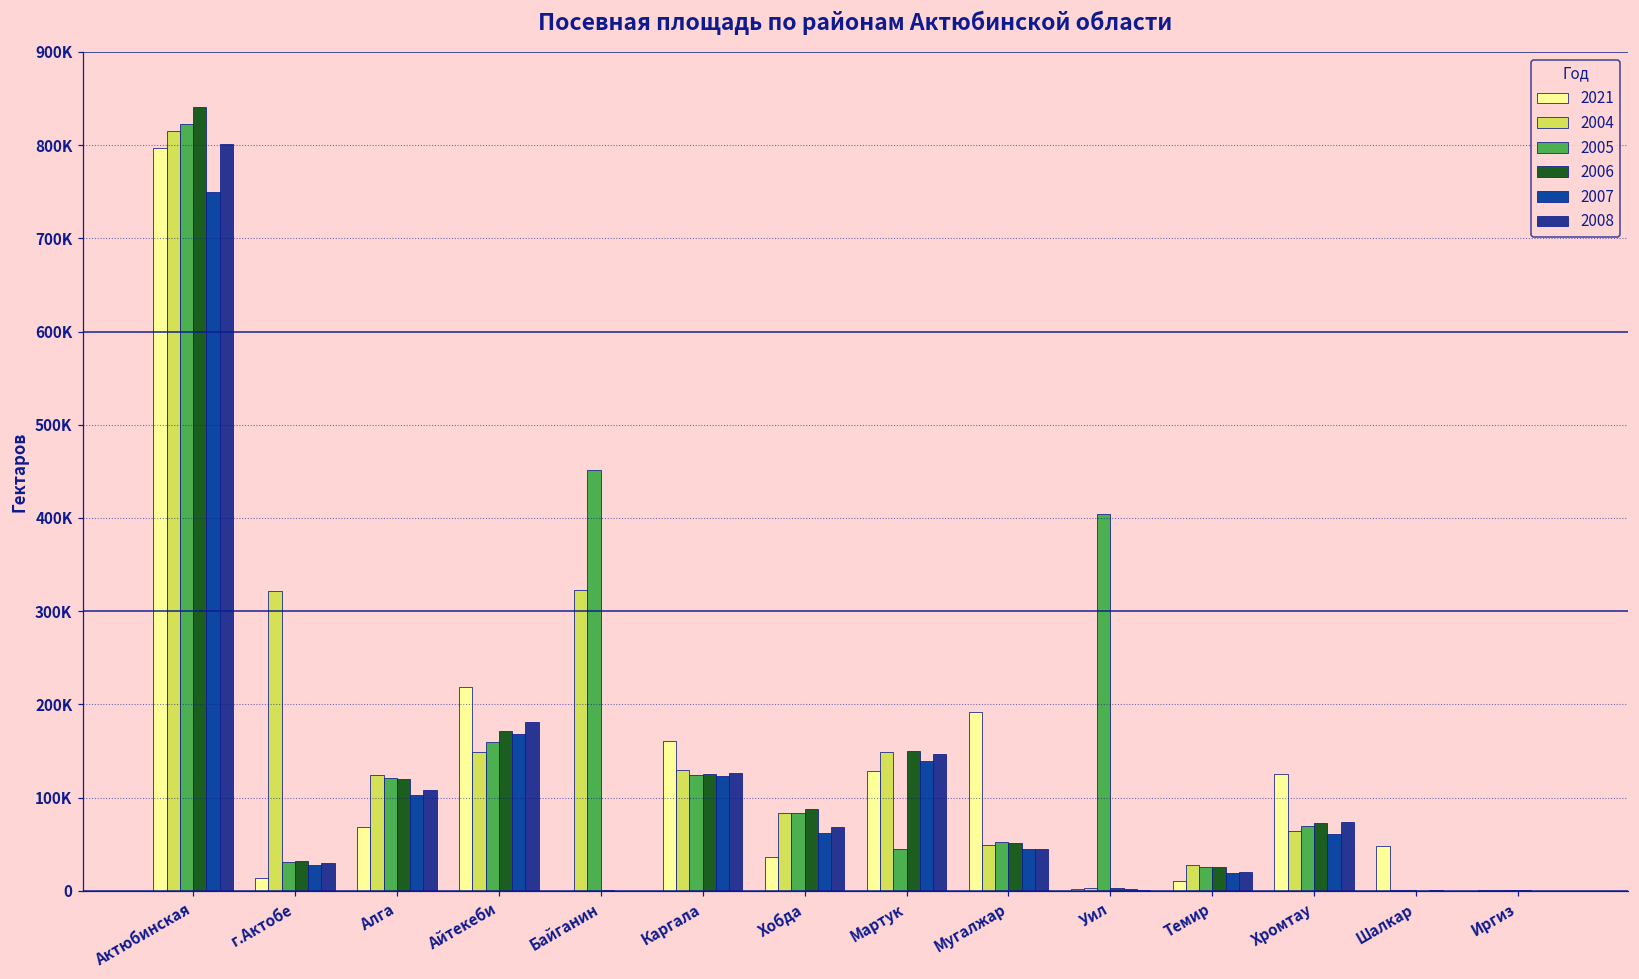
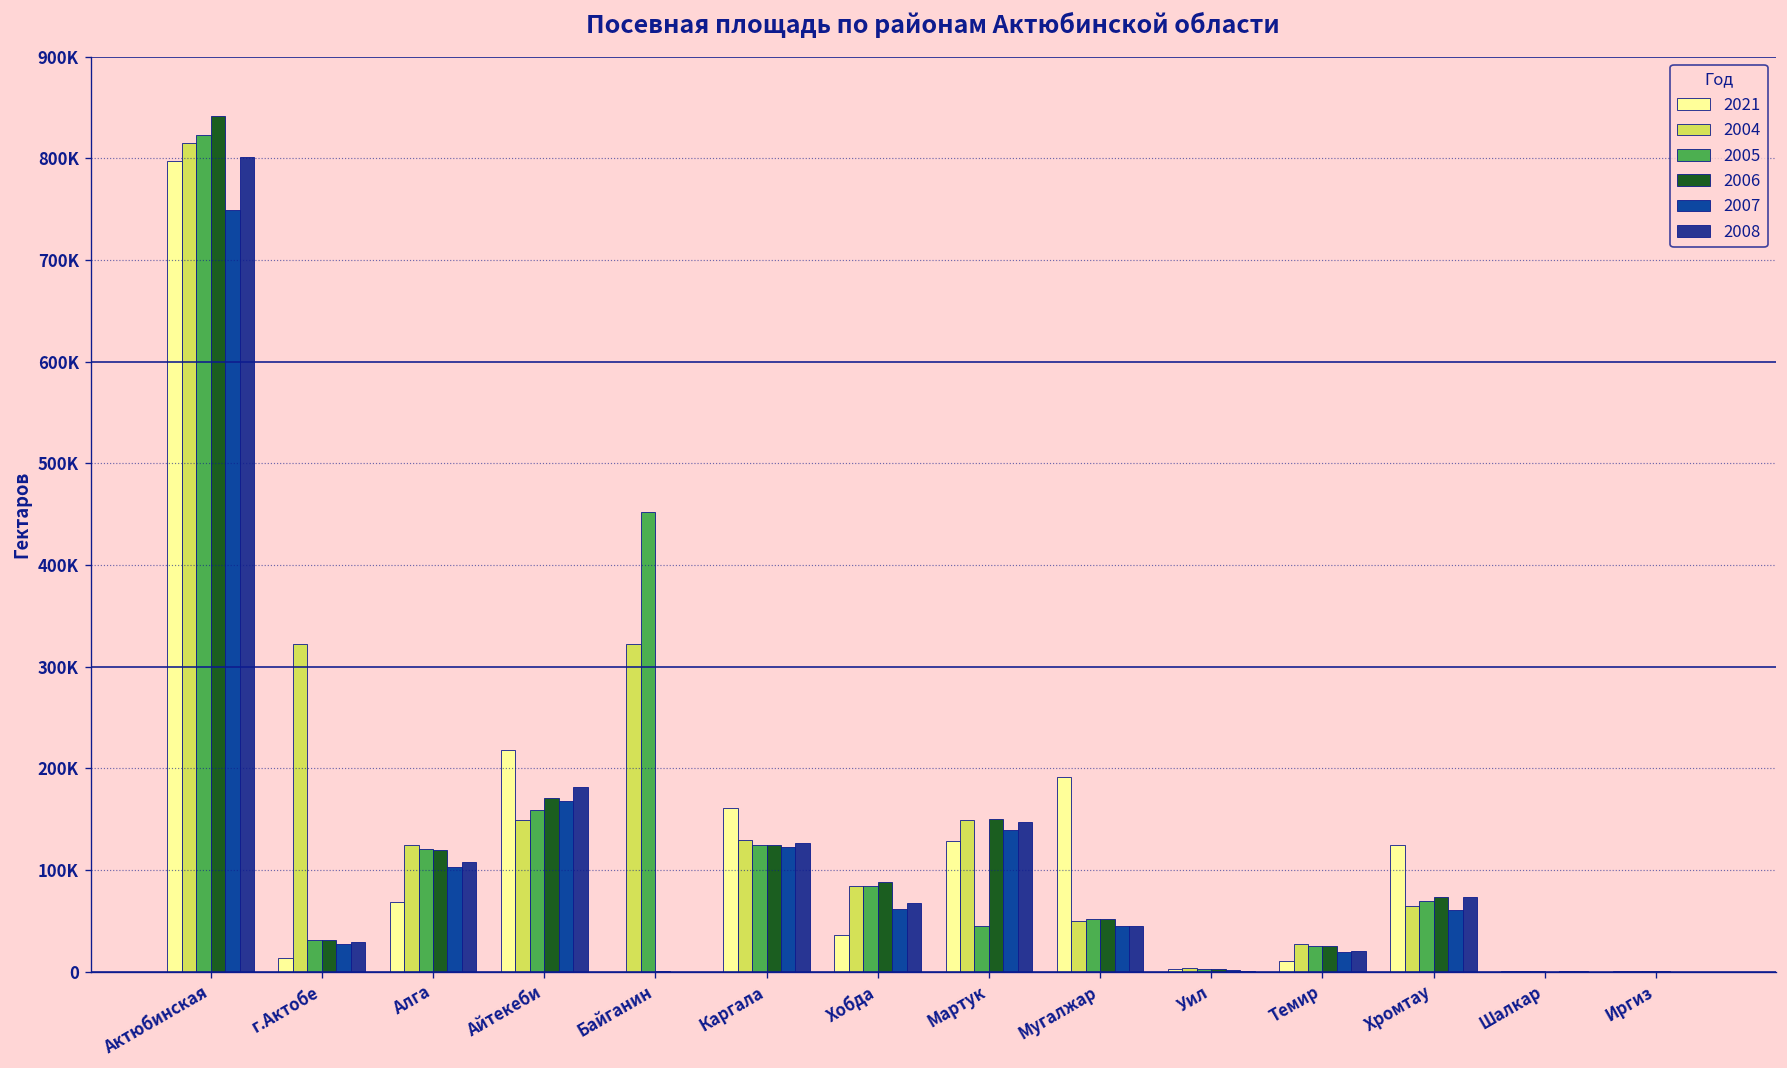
  {
    "2021": {
      "Актюбинская": 800000,
      "г.Актобе": 10000,
      "Алга": 70000,
      "Айтекеби": 220000,
      "Каргала": 160000,
      "Хобда": 40000,
      "Мартук": 130000,
      "Мугалжар": 190000,
      "Темир": 10000,
      "Хромтау": 120000,
-     "Шалкар": 50000
+     "Шалкар": 0
    },
    "2004": {
      "Актюбинская": 810000,
      "г.Актобе": 320000,
      "Алга": 120000,
      "Айтекеби": 150000,
      "Байганин": 320000,
      "Каргала": 130000,
      "Хобда": 80000,
      "Мартук": 150000,
      "Мугалжар": 50000,
      "Уил": 0,
      "Темир": 30000,
      "Хромтау": 60000
    },
    "2005": {
      "Актюбинская": 820000,
      "г.Актобе": 30000,
      "Алга": 120000,
      "Айтекеби": 160000,
      "Байганин": 450000,
      "Каргала": 120000,
      "Хобда": 80000,
      "Мартук": 50000,
      "Мугалжар": 50000,
-     "Уил": 400000,
+     "Уил": 0,
      "Темир": 30000,
      "Хромтау": 70000
    },
    "2006": {
      "Актюбинская": 840000,
      "г.Актобе": 30000,
      "Алга": 120000,
      "Айтекеби": 170000,
      "Каргала": 120000,
      "Хобда": 90000,
      "Мартук": 150000,
      "Мугалжар": 50000,
      "Уил": 0,
      "Темир": 30000,
      "Хромтау": 70000
    }
  }
